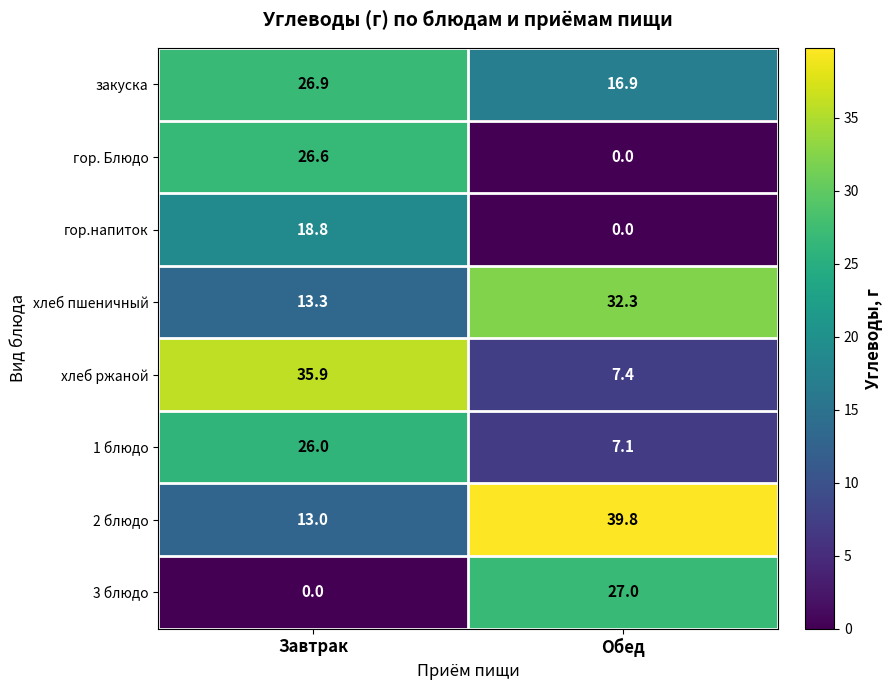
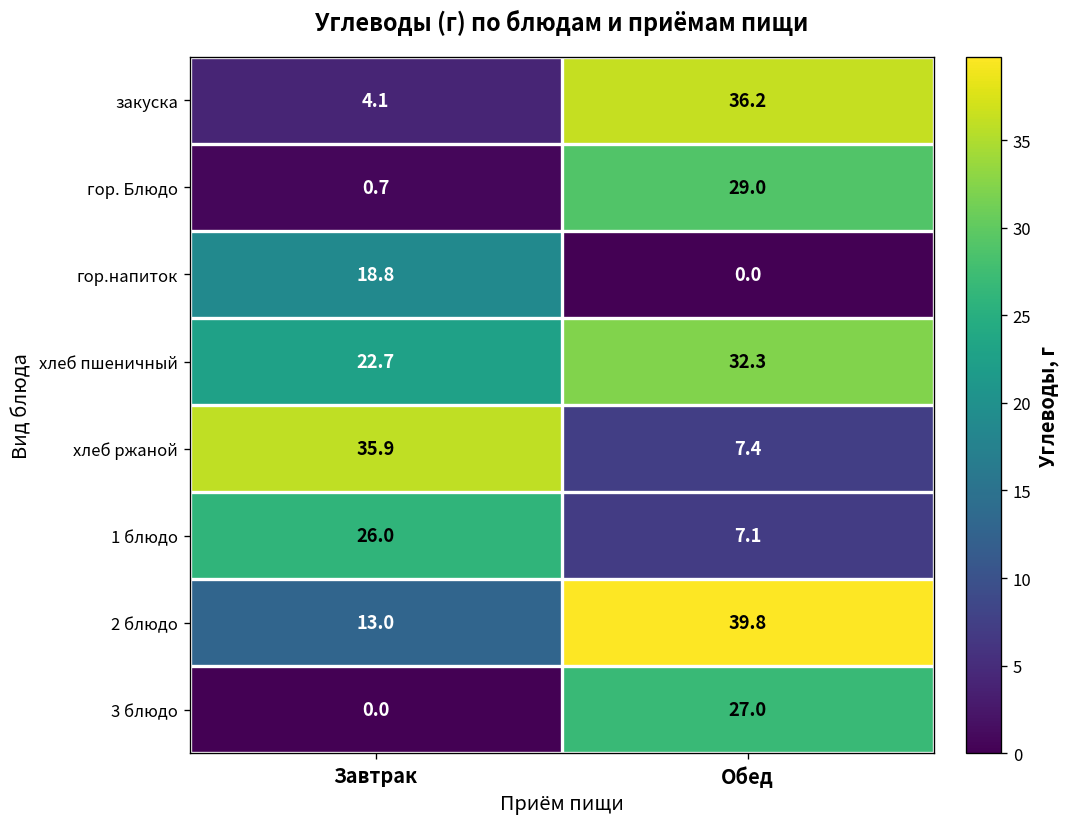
  {
    "закуска": {
-     "Завтрак": 26.9,
-     "Обед": 16.9
+     "Завтрак": 4.1,
+     "Обед": 36.2
    },
    "гор. Блюдо": {
-     "Завтрак": 26.6,
-     "Обед": 0.0
+     "Завтрак": 0.7,
+     "Обед": 29.0
    },
    "гор.напиток": {
      "Завтрак": 18.8,
      "Обед": 0.0
    },
    "хлеб пшеничный": {
-     "Завтрак": 13.3,
+     "Завтрак": 22.7,
      "Обед": 32.3
    },
    "хлеб ржаной": {
      "Завтрак": 35.9,
      "Обед": 7.4
    },
    "1 блюдо": {
      "Завтрак": 26.0,
      "Обед": 7.1
    },
    "2 блюдо": {
      "Завтрак": 13.0,
      "Обед": 39.8
    },
    "3 блюдо": {
      "Завтрак": 0.0,
      "Обед": 27.0
    }
  }
